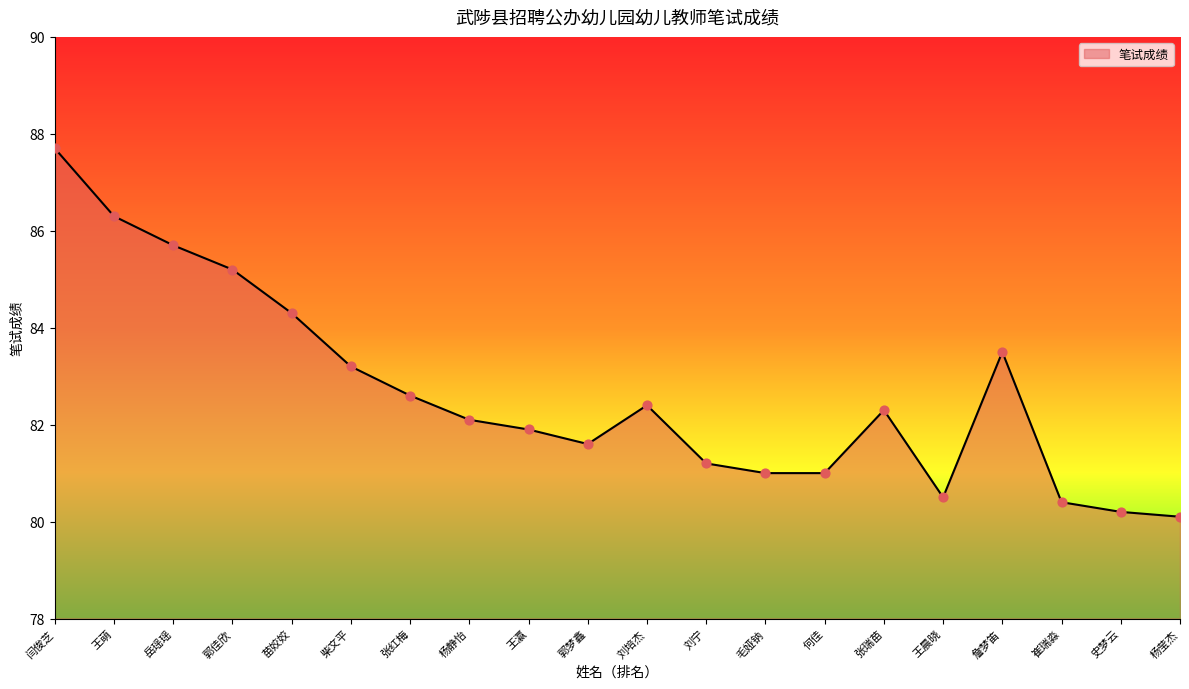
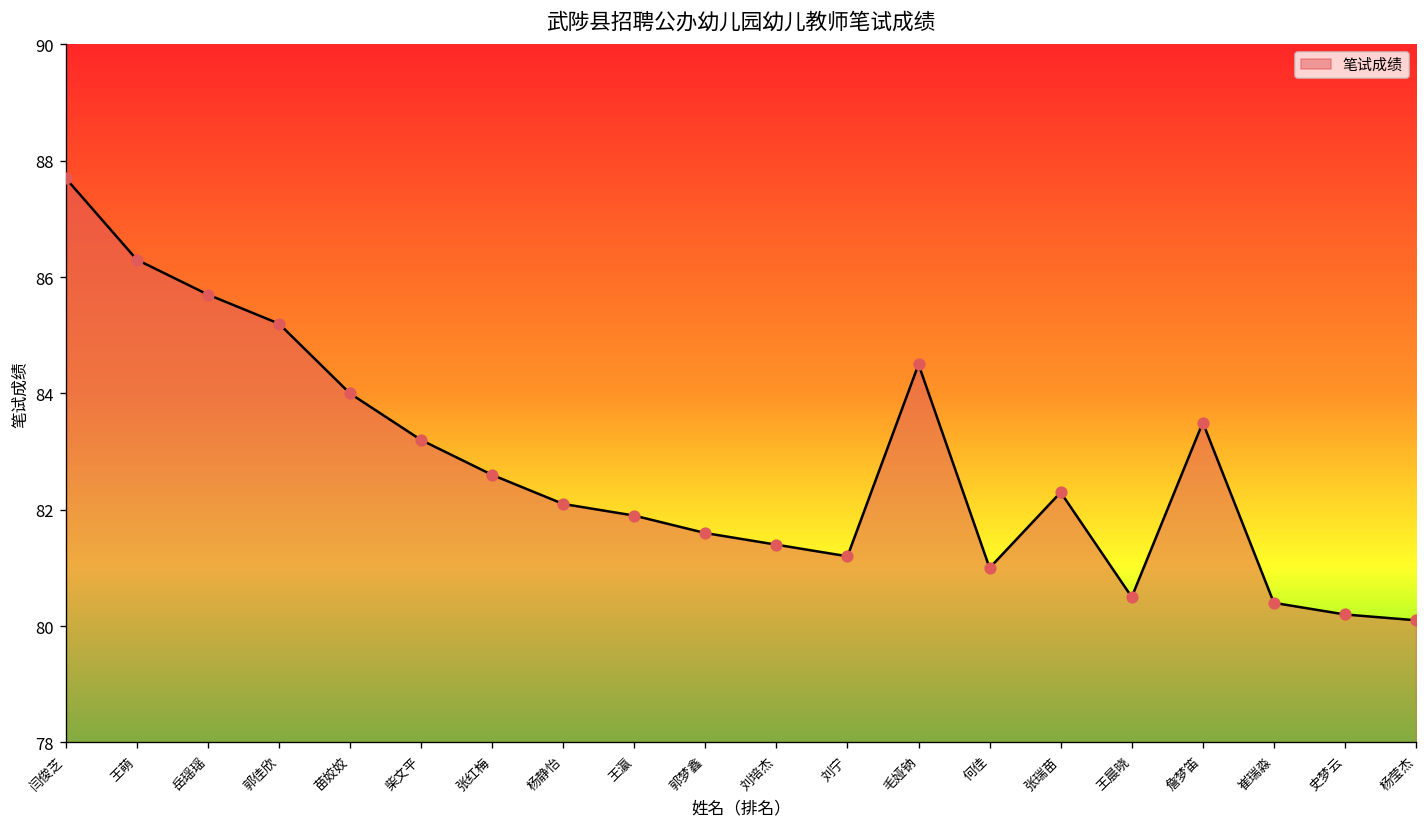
  {
    "闫俊芝": 87.7,
    "王萌": 86.3,
    "岳瑶瑶": 85.7,
    "郭佳欣": 85.2,
-   "苗姣姣": 84.3,
+   "苗姣姣": 84.0,
    "柴文平": 83.2,
    "张红梅": 82.6,
    "杨静怡": 82.1,
    "王瀛": 81.9,
    "郭梦鑫": 81.6,
-   "刘培杰": 82.4,
+   "刘培杰": 81.4,
    "刘宁": 81.2,
-   "毛娅钠": 81.0,
+   "毛娅钠": 84.5,
    "何佳": 81.0,
    "张瑞苗": 82.3,
    "王晨晓": 80.5,
    "詹梦笛": 83.5,
    "崔瑞淼": 80.4,
    "史梦云": 80.2,
    "杨莹杰": 80.1
  }
